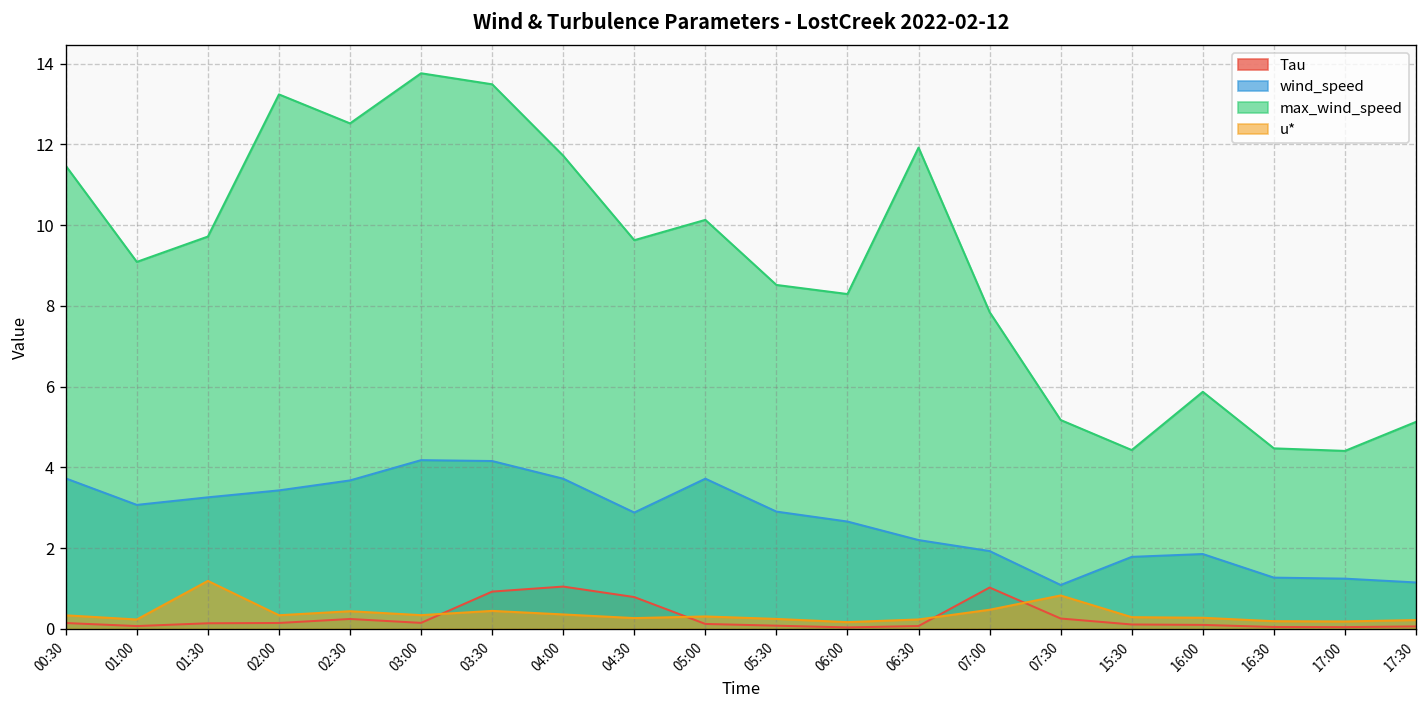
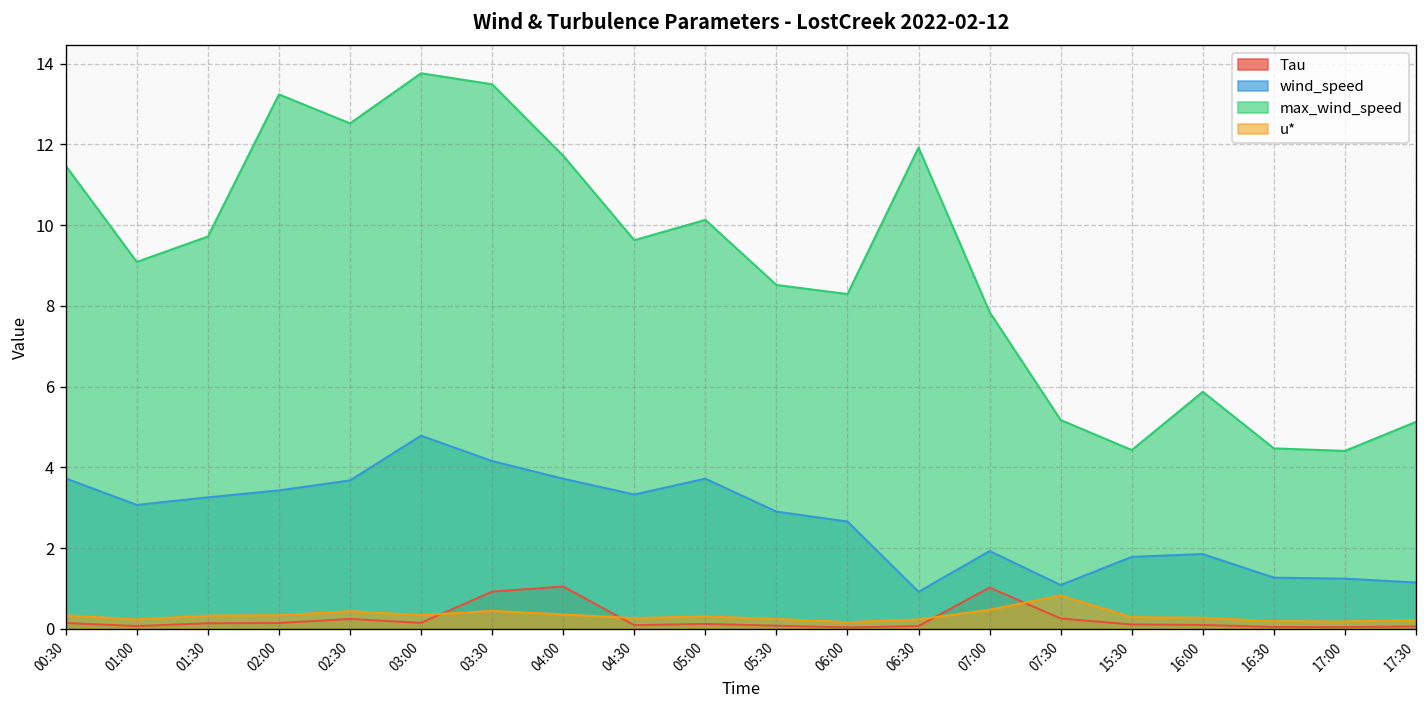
  {
    "Tau": {
      "00:30": 0.1,
      "01:00": 0.1,
      "01:30": 0.1,
      "02:00": 0.1,
      "02:30": 0.2,
      "03:00": 0.1,
      "03:30": 0.9,
      "04:00": 1.0,
-     "04:30": 0.8,
+     "04:30": 0.1,
      "05:00": 0.1,
      "05:30": 0.1,
      "06:00": 0.0,
      "06:30": 0.1,
      "07:00": 1.0,
      "07:30": 0.3,
      "15:30": 0.1,
      "16:00": 0.1,
      "16:30": 0.0,
      "17:00": 0.0,
      "17:30": 0.1
    },
    "wind_speed": {
      "00:30": 3.7,
      "01:00": 3.1,
      "01:30": 3.3,
      "02:00": 3.4,
      "02:30": 3.7,
-     "03:00": 4.2,
+     "03:00": 4.8,
      "03:30": 4.2,
      "04:00": 3.7,
-     "04:30": 2.9,
+     "04:30": 3.3,
      "05:00": 3.7,
      "05:30": 2.9,
      "06:00": 2.7,
-     "06:30": 2.2,
+     "06:30": 0.9,
      "07:00": 1.9,
      "07:30": 1.1,
      "15:30": 1.8,
      "16:00": 1.9,
      "16:30": 1.3,
      "17:00": 1.2,
      "17:30": 1.1
    },
    "max_wind_speed": {
      "00:30": 11.5,
      "01:00": 9.1,
      "01:30": 9.7,
      "02:00": 13.2,
      "02:30": 12.5,
      "03:00": 13.8,
      "03:30": 13.5,
      "04:00": 11.7,
      "04:30": 9.6,
      "05:00": 10.1,
      "05:30": 8.5,
      "06:00": 8.3,
      "06:30": 11.9,
      "07:00": 7.8,
      "07:30": 5.2,
      "15:30": 4.4,
      "16:00": 5.9,
      "16:30": 4.5,
      "17:00": 4.4,
      "17:30": 5.1
    },
    "u*": {
      "00:30": 0.3,
      "01:00": 0.2,
-     "01:30": 1.2,
+     "01:30": 0.3,
      "02:00": 0.3,
      "02:30": 0.4,
      "03:00": 0.3,
      "03:30": 0.4,
      "04:00": 0.4,
      "04:30": 0.3,
      "05:00": 0.3,
      "05:30": 0.2,
      "06:00": 0.2,
      "06:30": 0.2,
      "07:00": 0.5,
      "07:30": 0.8,
      "15:30": 0.3,
      "16:00": 0.3,
      "16:30": 0.2,
      "17:00": 0.2,
      "17:30": 0.2
    }
  }
